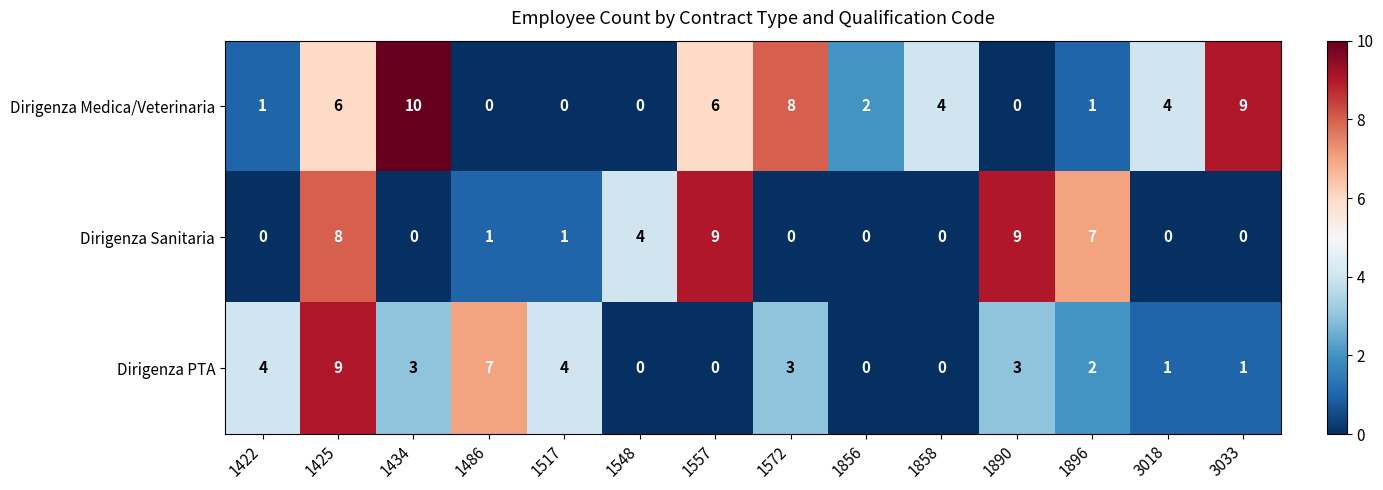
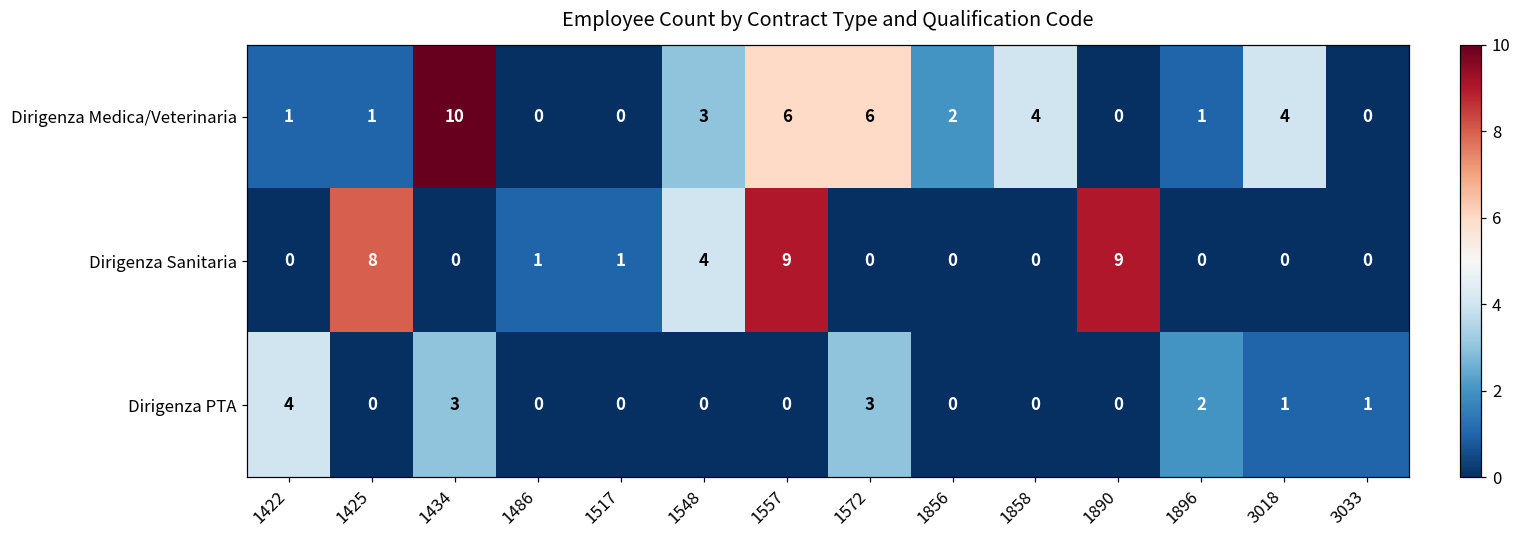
  {
    "Dirigenza Medica/Veterinaria": {
      "1422": 1,
-     "1425": 6,
+     "1425": 1,
      "1434": 10,
      "1486": 0,
      "1517": 0,
-     "1548": 0,
+     "1548": 3,
      "1557": 6,
-     "1572": 8,
+     "1572": 6,
      "1856": 2,
      "1858": 4,
      "1890": 0,
      "1896": 1,
      "3018": 4,
-     "3033": 9
+     "3033": 0
    },
    "Dirigenza Sanitaria": {
      "1422": 0,
      "1425": 8,
      "1434": 0,
      "1486": 1,
      "1517": 1,
      "1548": 4,
      "1557": 9,
      "1572": 0,
      "1856": 0,
      "1858": 0,
      "1890": 9,
-     "1896": 7,
+     "1896": 0,
      "3018": 0,
      "3033": 0
    },
    "Dirigenza PTA": {
      "1422": 4,
-     "1425": 9,
+     "1425": 0,
      "1434": 3,
-     "1486": 7,
-     "1517": 4,
+     "1486": 0,
+     "1517": 0,
      "1548": 0,
      "1557": 0,
      "1572": 3,
      "1856": 0,
      "1858": 0,
-     "1890": 3,
+     "1890": 0,
      "1896": 2,
      "3018": 1,
      "3033": 1
    }
  }
